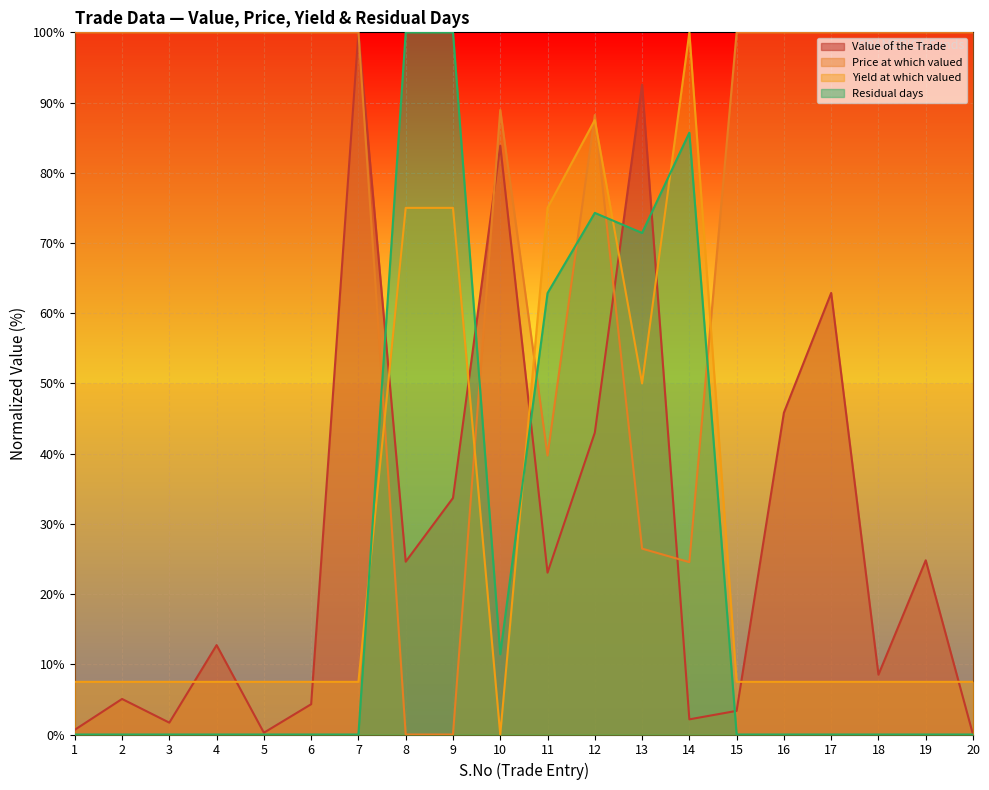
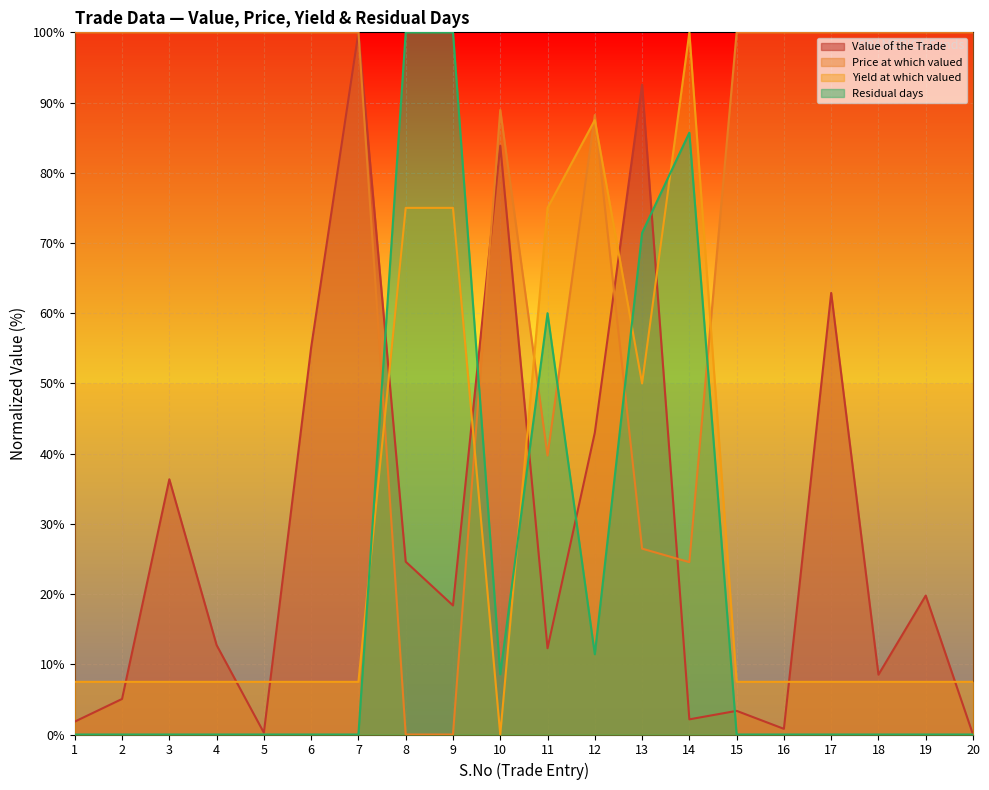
  {
    "Value of the Trade": {
-     "1": "1%",
+     "1": "2%",
      "2": "5%",
-     "3": "2%",
+     "3": "36%",
      "4": "13%",
-     "6": "4%",
+     "6": "55%",
      "8": "25%",
-     "9": "34%",
+     "9": "18%",
      "10": "84%",
-     "11": "23%",
+     "11": "12%",
      "12": "43%",
      "13": "93%",
      "14": "2%",
      "15": "3%",
-     "16": "46%",
+     "16": "1%",
      "17": "63%",
      "18": "9%",
-     "19": "25%"
+     "19": "20%"
    },
    "Residual days": {
      "1": "0%",
      "2": "0%",
      "3": "0%",
      "4": "0%",
      "6": "0%",
      "7": "0%",
      "8": "100%",
      "9": "100%",
-     "10": "11%",
-     "11": "63%",
-     "12": "74%",
+     "10": "9%",
+     "11": "60%",
+     "12": "11%",
      "13": "71%",
      "14": "86%",
      "15": "0%",
      "16": "0%",
      "17": "0%",
      "18": "0%",
      "19": "0%"
    }
  }
